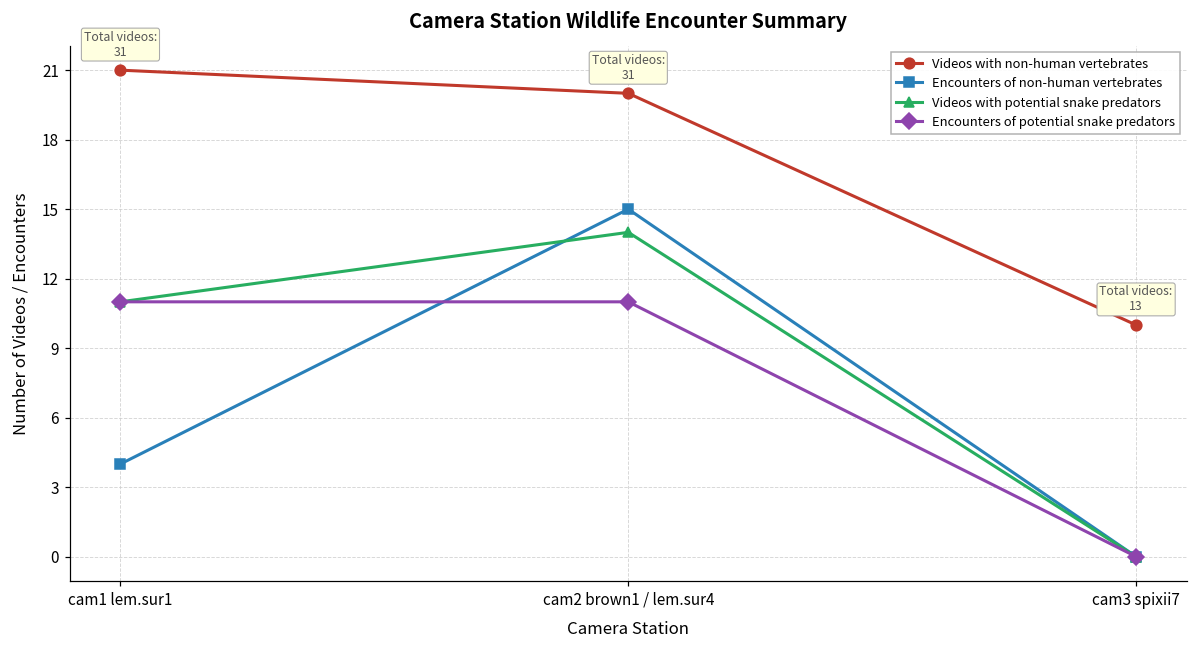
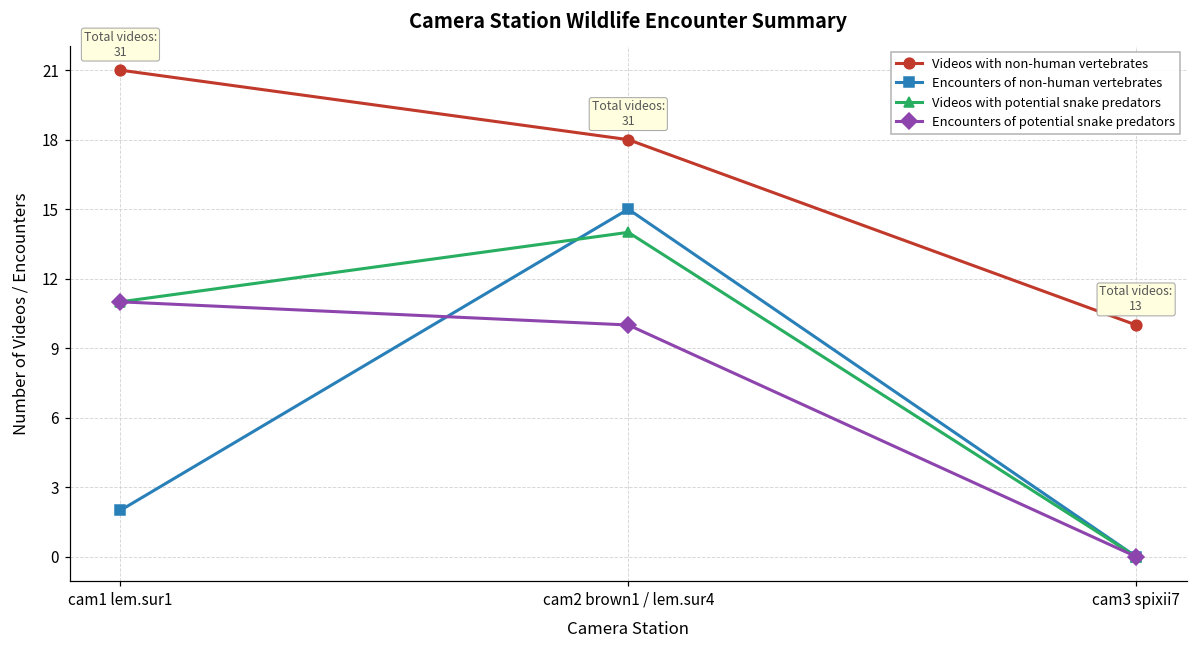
  {
    "Videos with non-human vertebrates": {
-     "cam2 brown1 / lem.sur4": 20
+     "cam2 brown1 / lem.sur4": 18
    },
    "Encounters of non-human vertebrates": {
-     "cam1 lem.sur1": 4,
+     "cam1 lem.sur1": 2,
      "cam2 brown1 / lem.sur4": 15
    },
    "Videos with potential snake predators": {
      "cam2 brown1 / lem.sur4": 14
    },
    "Encounters of potential snake predators": {
-     "cam2 brown1 / lem.sur4": 11
+     "cam2 brown1 / lem.sur4": 10
    }
  }
